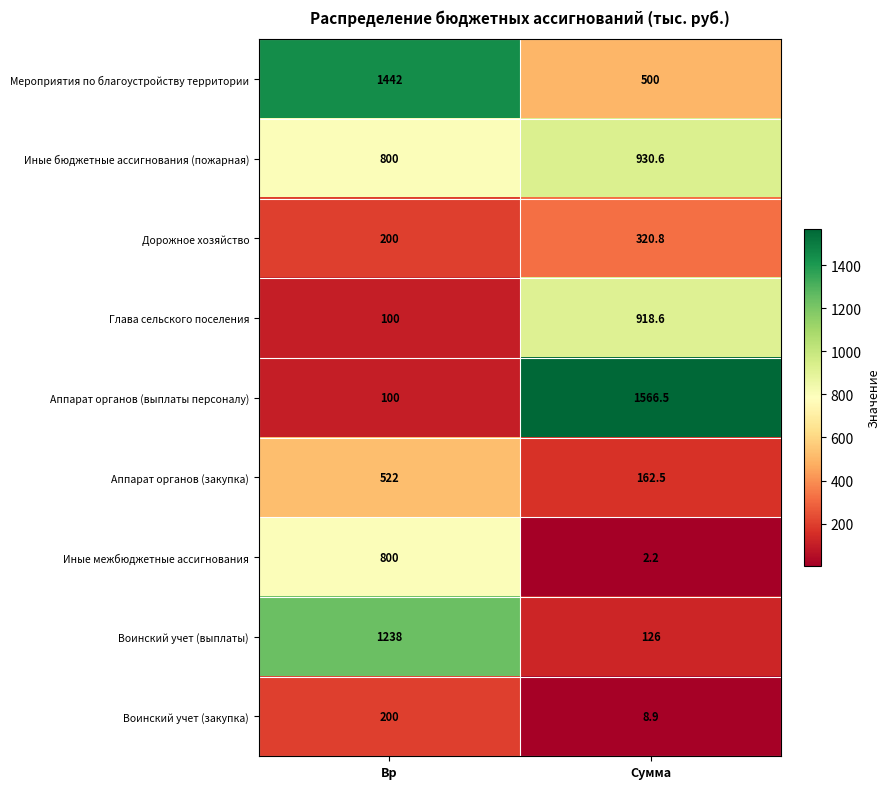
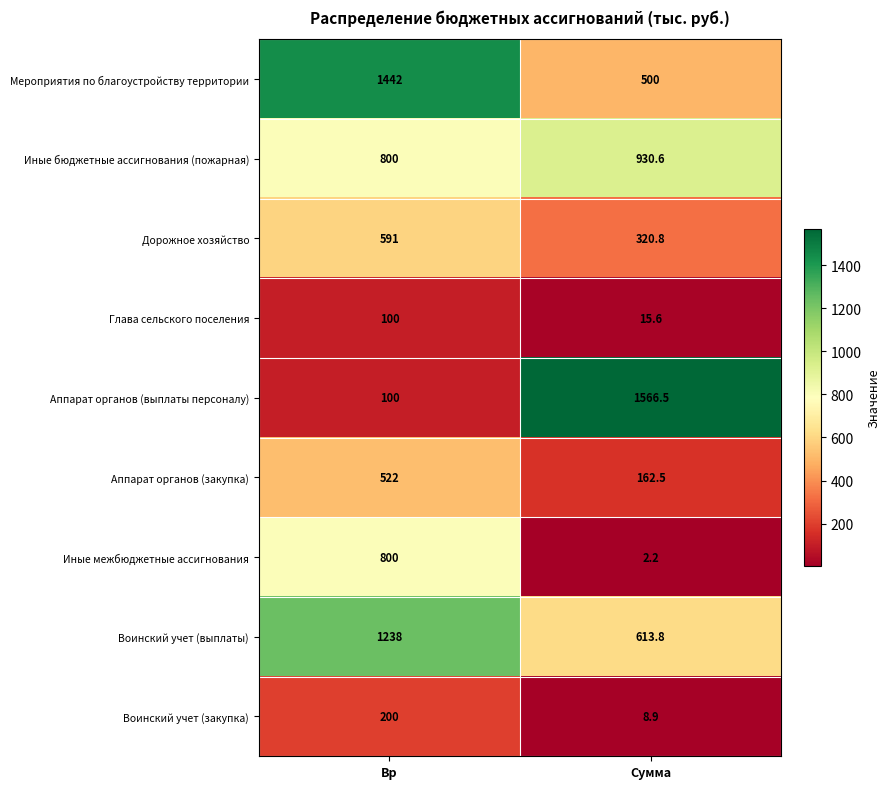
  {
    "Мероприятия по благоустройству территории": {
      "Вр": 1442,
      "Сумма": 500
    },
    "Иные бюджетные ассигнования (пожарная)": {
      "Вр": 800,
      "Сумма": 930.6
    },
    "Дорожное хозяйство": {
-     "Вр": 200,
+     "Вр": 591,
      "Сумма": 320.8
    },
    "Глава сельского поселения": {
      "Вр": 100,
-     "Сумма": 918.6
+     "Сумма": 15.6
    },
    "Аппарат органов (выплаты персоналу)": {
      "Вр": 100,
      "Сумма": 1566.5
    },
    "Аппарат органов (закупка)": {
      "Вр": 522,
      "Сумма": 162.5
    },
    "Иные межбюджетные ассигнования": {
      "Вр": 800,
      "Сумма": 2.2
    },
    "Воинский учет (выплаты)": {
      "Вр": 1238,
-     "Сумма": 126
+     "Сумма": 613.8
    },
    "Воинский учет (закупка)": {
      "Вр": 200,
      "Сумма": 8.9
    }
  }
